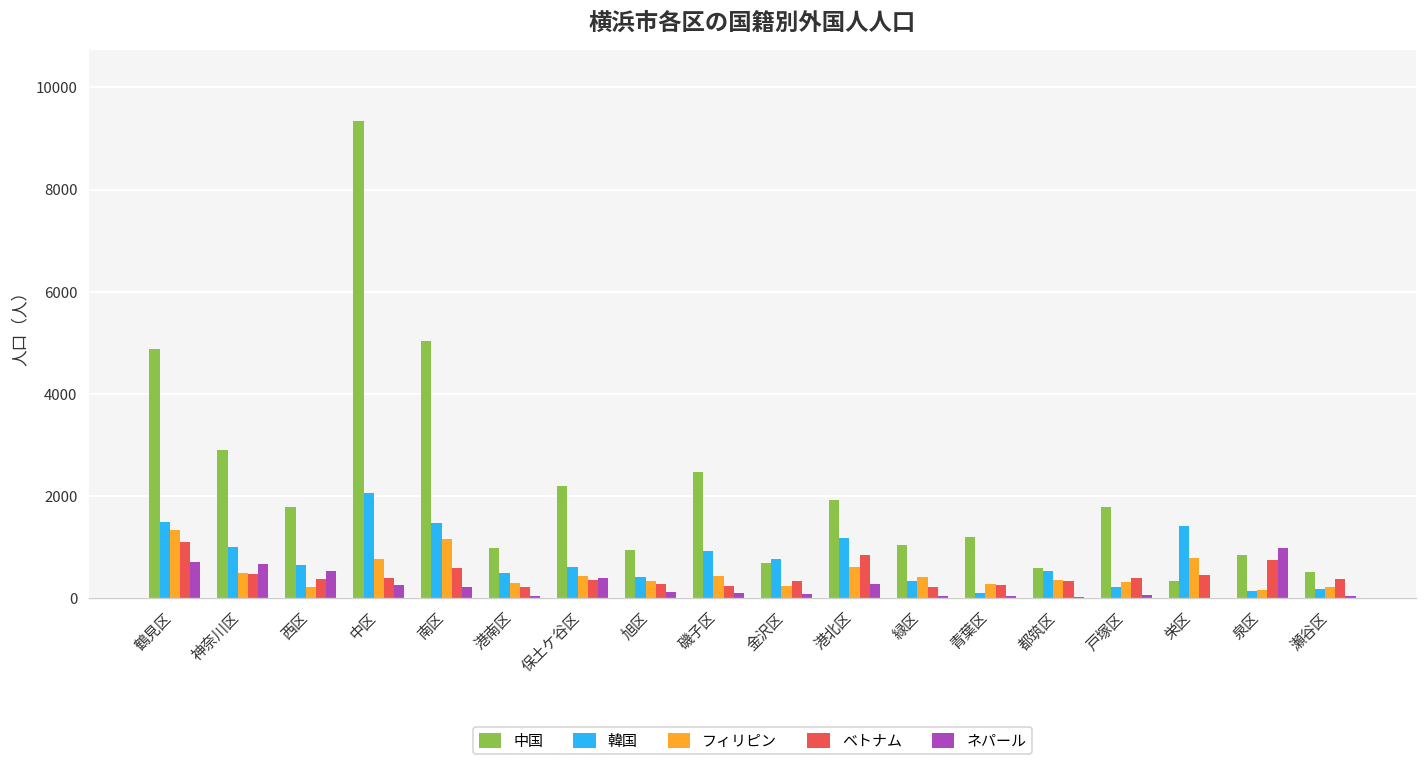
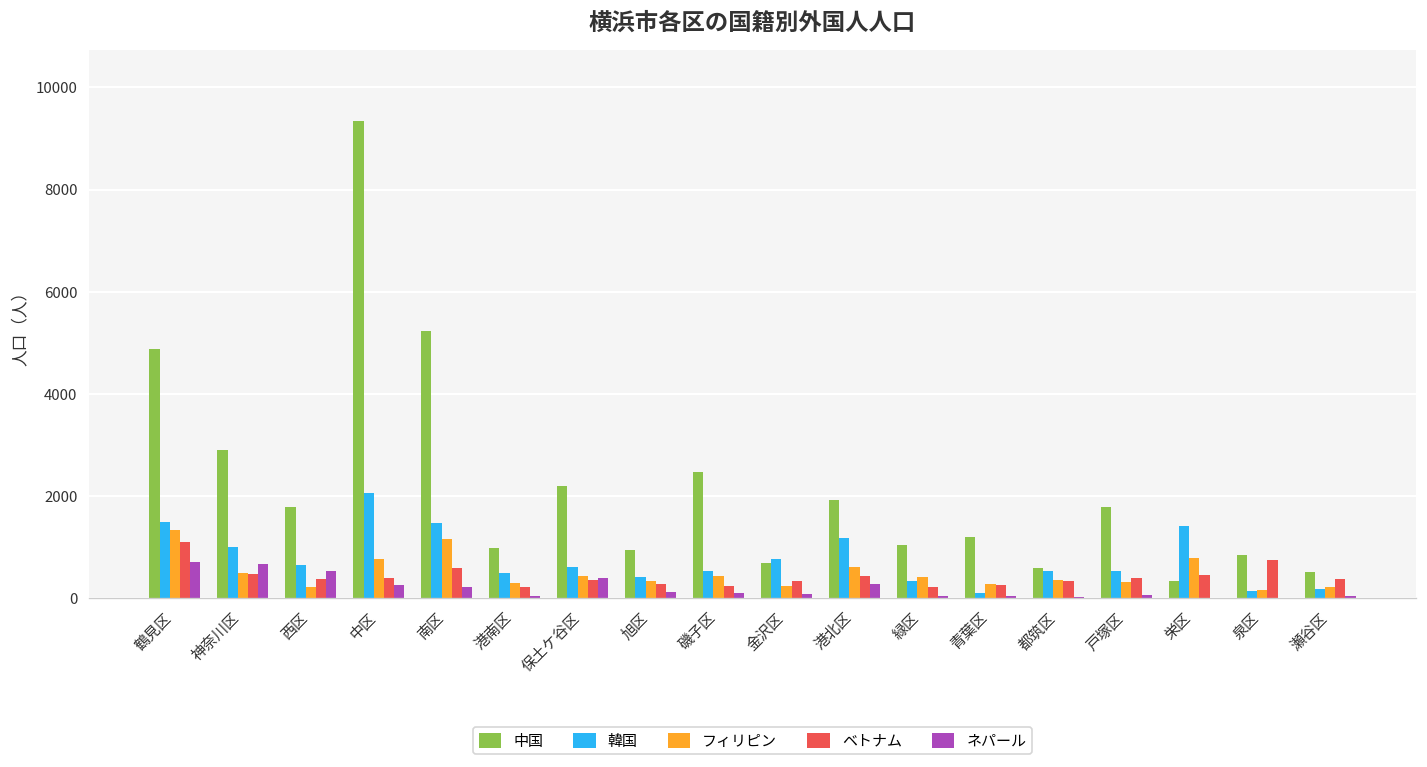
  {
    "中国": {
      "鶴見区": 4900,
      "神奈川区": 2900,
      "西区": 1800,
      "中区": 9300,
-     "南区": 5000,
+     "南区": 5200,
      "港南区": 1000,
      "保土ケ谷区": 2200,
      "旭区": 1000,
      "磯子区": 2500,
      "金沢区": 700,
      "港北区": 1900,
      "緑区": 1000,
      "青葉区": 1200,
      "都筑区": 600,
      "戸塚区": 1800,
      "栄区": 300,
      "泉区": 800,
      "瀬谷区": 500
    },
    "韓国": {
      "鶴見区": 1500,
      "神奈川区": 1000,
      "西区": 700,
      "中区": 2100,
      "南区": 1500,
      "港南区": 500,
      "保土ケ谷区": 600,
      "旭区": 400,
-     "磯子区": 900,
+     "磯子区": 500,
      "金沢区": 800,
      "港北区": 1200,
      "緑区": 300,
      "青葉区": 100,
      "都筑区": 500,
-     "戸塚区": 200,
+     "戸塚区": 500,
      "栄区": 1400,
      "泉区": 100,
      "瀬谷区": 200
    },
    "フィリピン": {
      "鶴見区": 1300,
      "神奈川区": 500,
      "西区": 200,
      "中区": 800,
      "南区": 1200,
      "港南区": 300,
      "保土ケ谷区": 400,
      "旭区": 300,
      "磯子区": 400,
      "金沢区": 200,
      "港北区": 600,
      "緑区": 400,
      "青葉区": 300,
      "都筑区": 400,
      "戸塚区": 300,
      "栄区": 800,
      "泉区": 200,
      "瀬谷区": 200
    },
    "ベトナム": {
      "鶴見区": 1100,
      "神奈川区": 500,
      "西区": 400,
      "中区": 400,
      "南区": 600,
      "港南区": 200,
      "保土ケ谷区": 400,
      "旭区": 300,
      "磯子区": 300,
      "金沢区": 300,
-     "港北区": 900,
+     "港北区": 400,
      "緑区": 200,
      "青葉区": 300,
      "都筑区": 300,
      "戸塚区": 400,
      "栄区": 500,
      "泉区": 800,
      "瀬谷区": 400
    },
    "ネパール": {
      "鶴見区": 700,
      "神奈川区": 700,
      "西区": 500,
      "中区": 300,
      "南区": 200,
      "保土ケ谷区": 400,
      "旭区": 100,
      "磯子区": 100,
      "金沢区": 100,
      "港北区": 300,
      "戸塚区": 100,
-     "泉区": 1000
+     "泉区": 0
    }
  }
